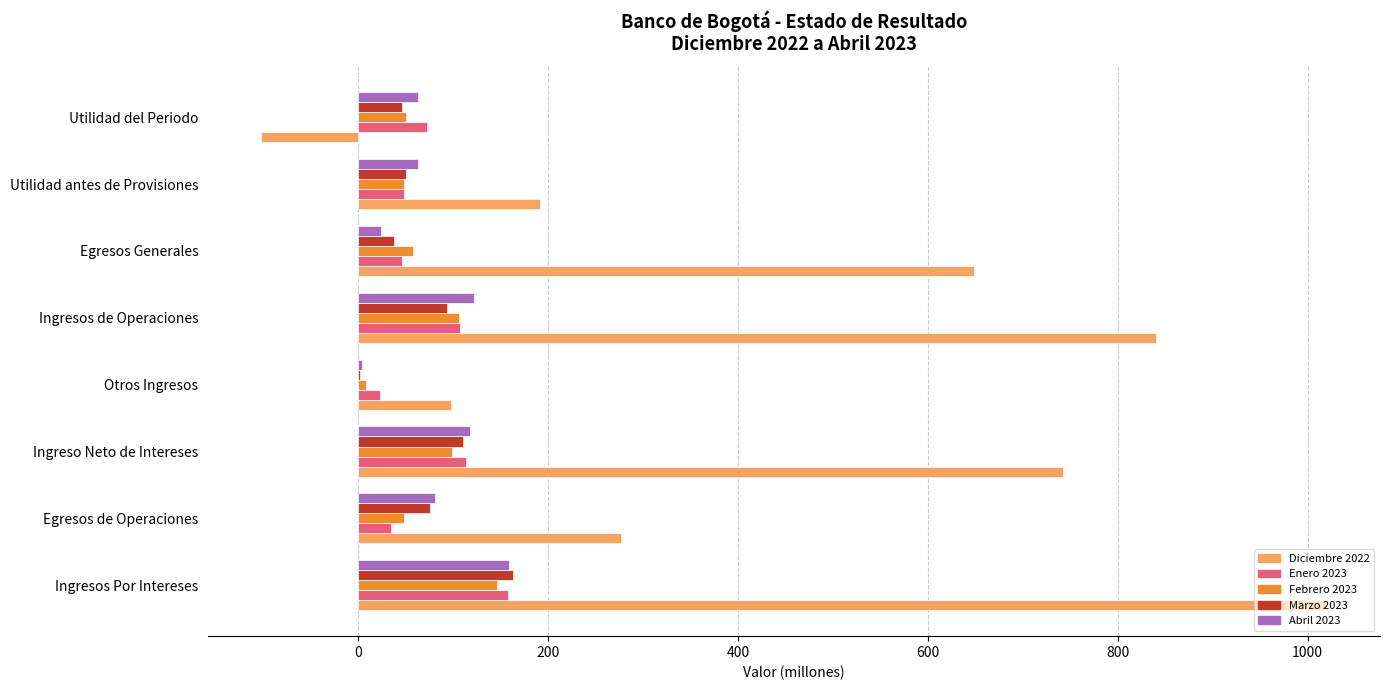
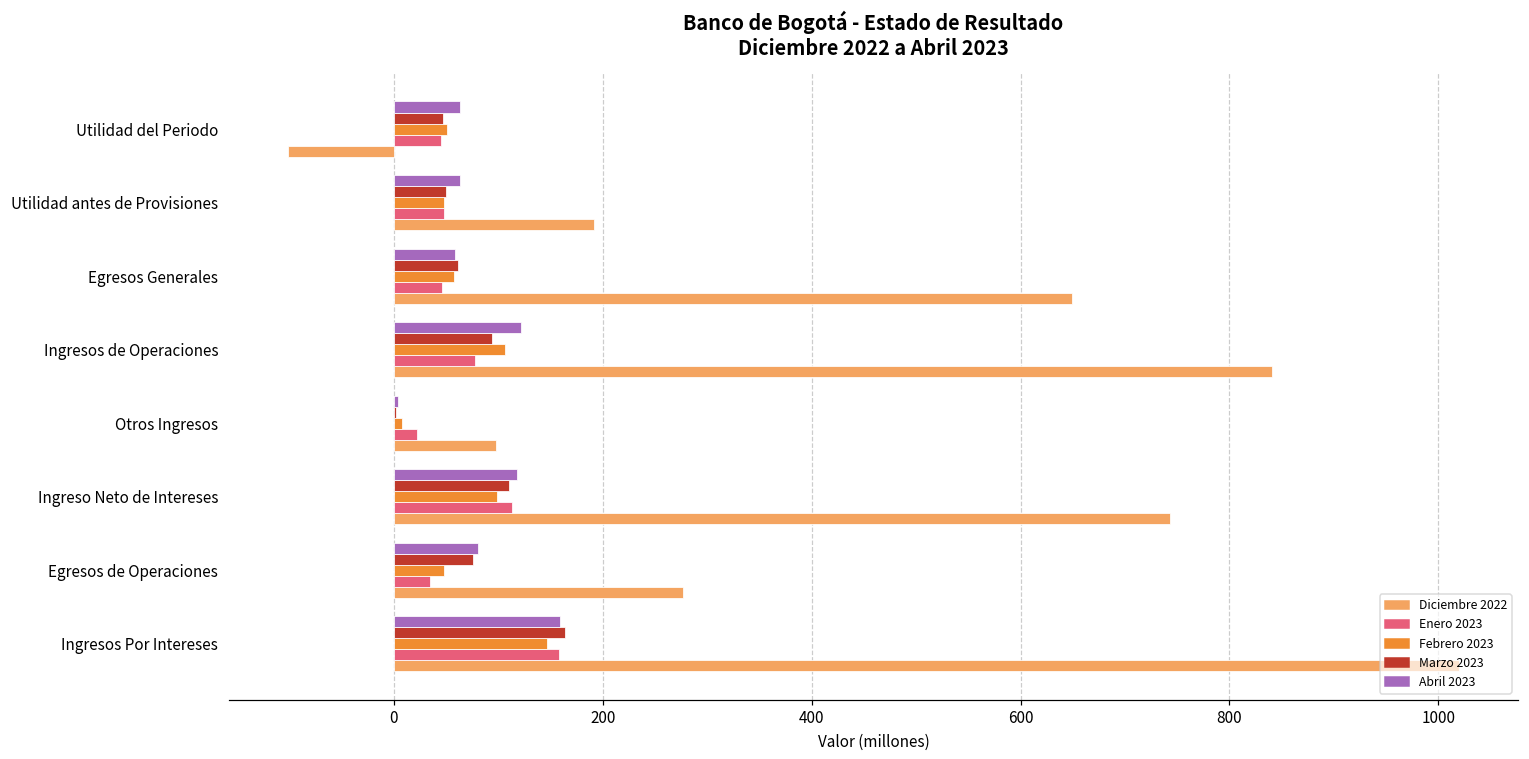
  {
    "Enero 2023": {
-     "Utilidad del Periodo": 70,
+     "Utilidad del Periodo": 50,
      "Utilidad antes de Provisiones": 50,
      "Egresos Generales": 50,
-     "Ingresos de Operaciones": 110,
+     "Ingresos de Operaciones": 80,
      "Otros Ingresos": 20,
      "Ingreso Neto de Intereses": 110,
      "Egresos de Operaciones": 30,
      "Ingresos Por Intereses": 160
    },
    "Marzo 2023": {
      "Utilidad del Periodo": 50,
      "Utilidad antes de Provisiones": 50,
-     "Egresos Generales": 40,
+     "Egresos Generales": 60,
      "Ingresos de Operaciones": 90,
      "Ingreso Neto de Intereses": 110,
      "Egresos de Operaciones": 80,
      "Ingresos Por Intereses": 160
    },
    "Abril 2023": {
      "Utilidad del Periodo": 60,
      "Utilidad antes de Provisiones": 60,
-     "Egresos Generales": 20,
+     "Egresos Generales": 60,
      "Ingresos de Operaciones": 120,
      "Otros Ingresos": 0,
      "Ingreso Neto de Intereses": 120,
      "Egresos de Operaciones": 80,
      "Ingresos Por Intereses": 160
    }
  }
